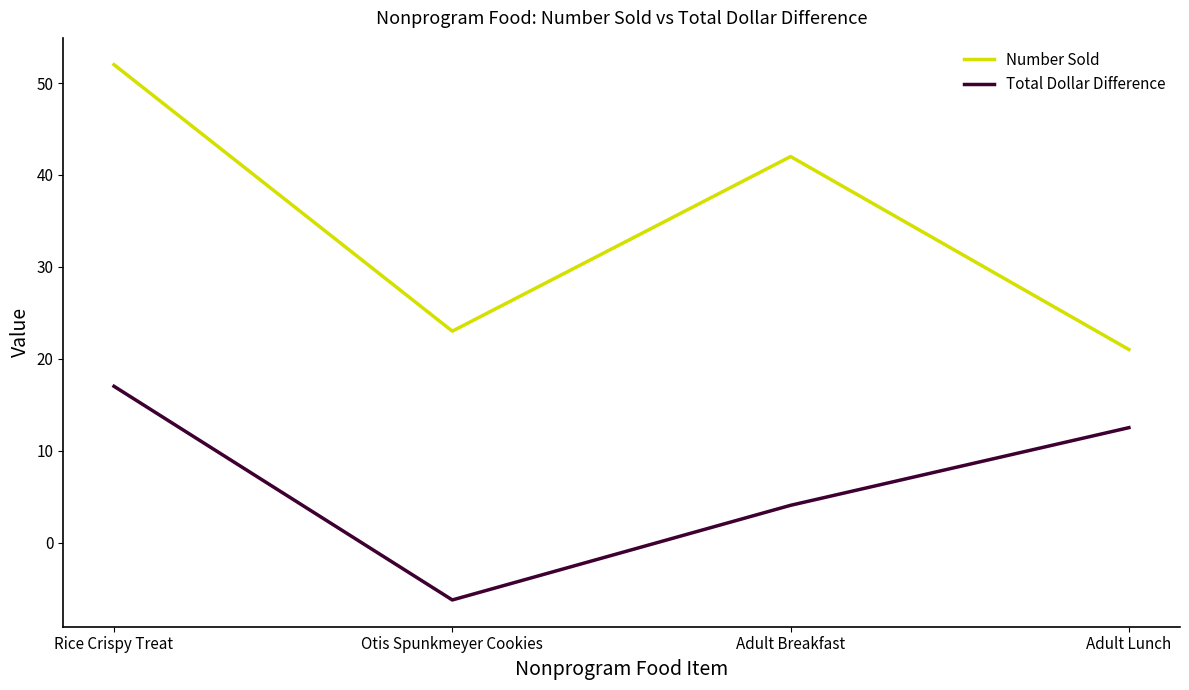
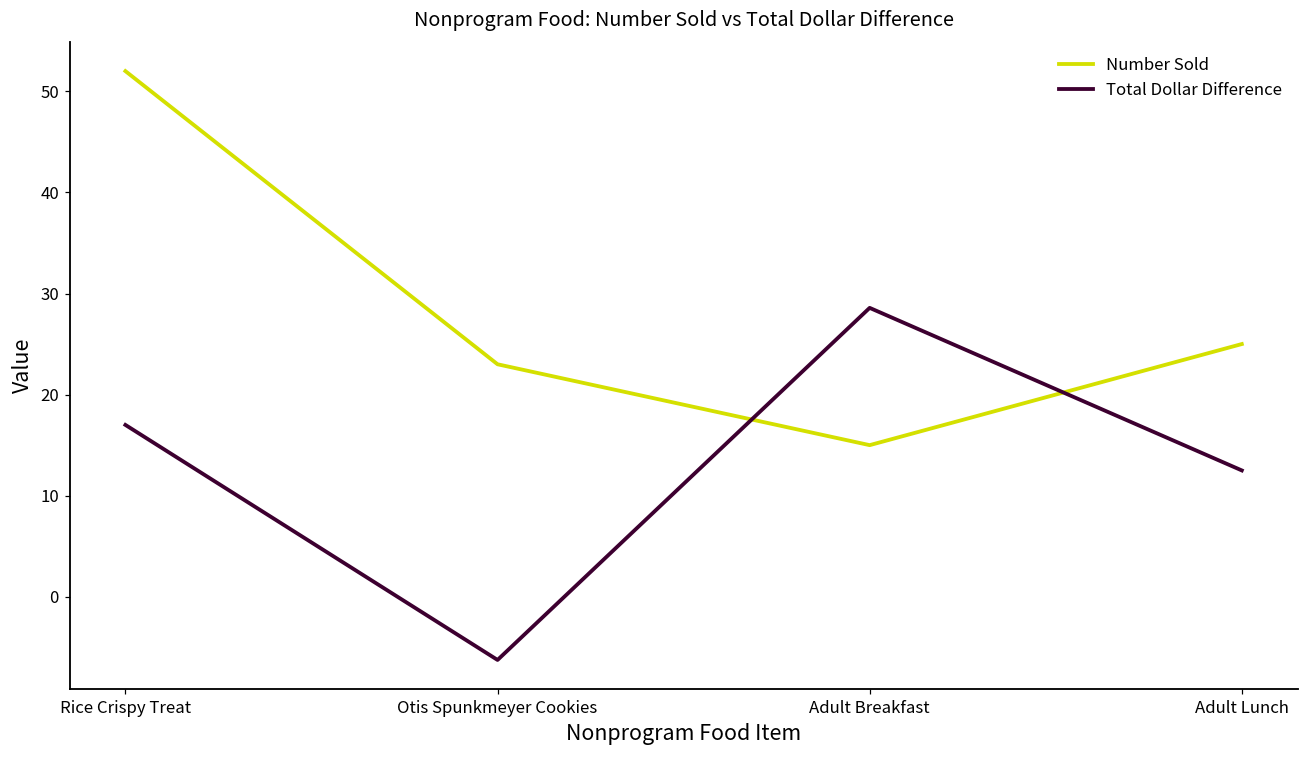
  {
    "Number Sold": {
      "Rice Crispy Treat": 52,
      "Otis Spunkmeyer Cookies": 23,
-     "Adult Breakfast": 42,
-     "Adult Lunch": 21
+     "Adult Breakfast": 15,
+     "Adult Lunch": 25
    },
    "Total Dollar Difference": {
      "Rice Crispy Treat": 17,
      "Otis Spunkmeyer Cookies": -6,
-     "Adult Breakfast": 4,
+     "Adult Breakfast": 29,
      "Adult Lunch": 13
    }
  }
